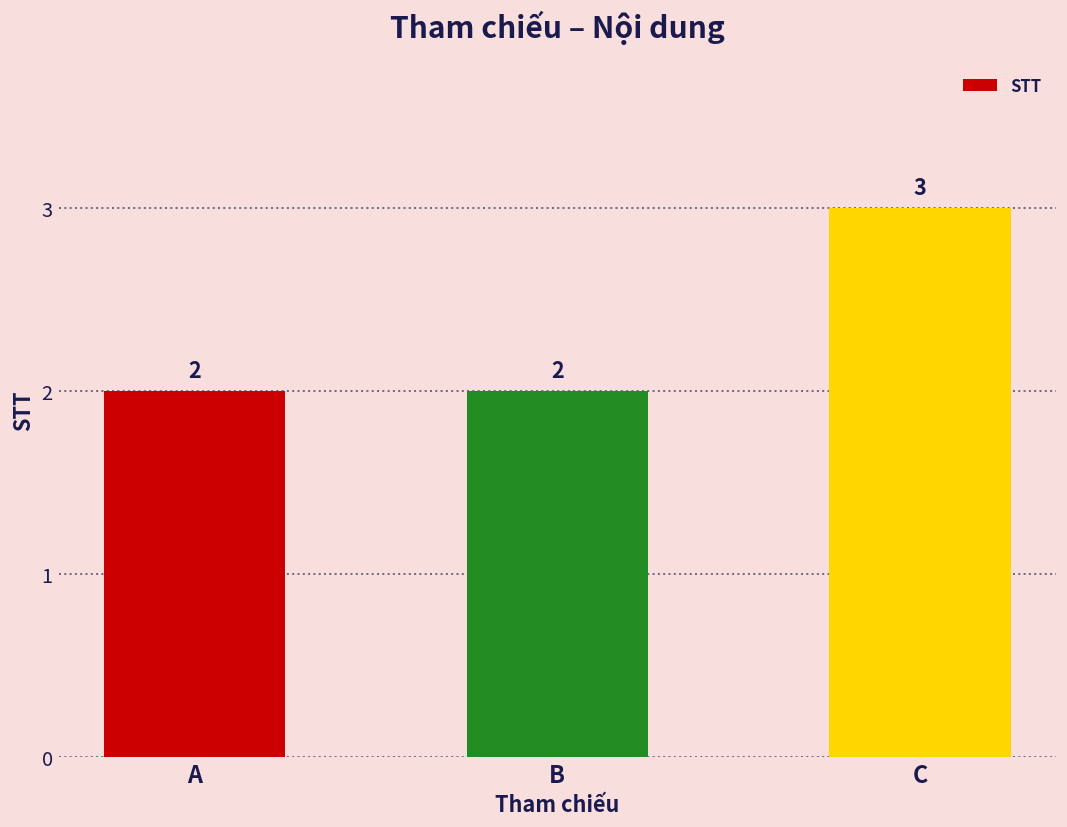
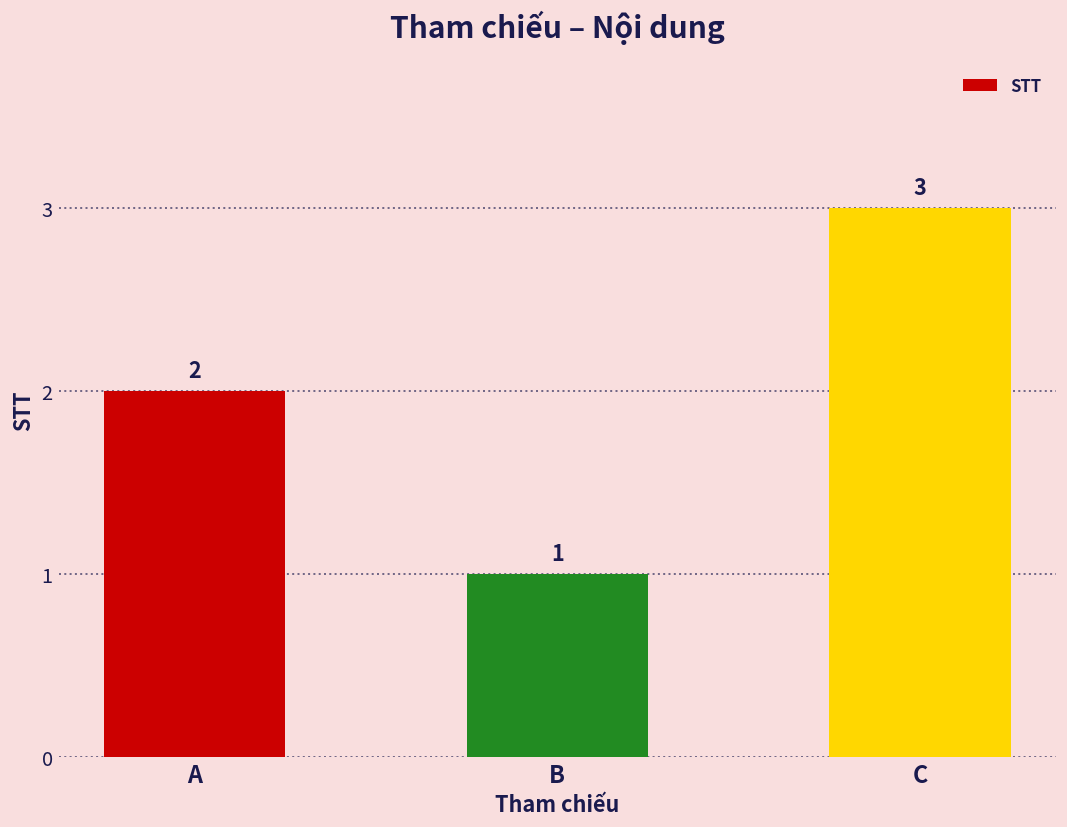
  {
    "A": 2,
-   "B": 2,
+   "B": 1,
    "C": 3
  }
